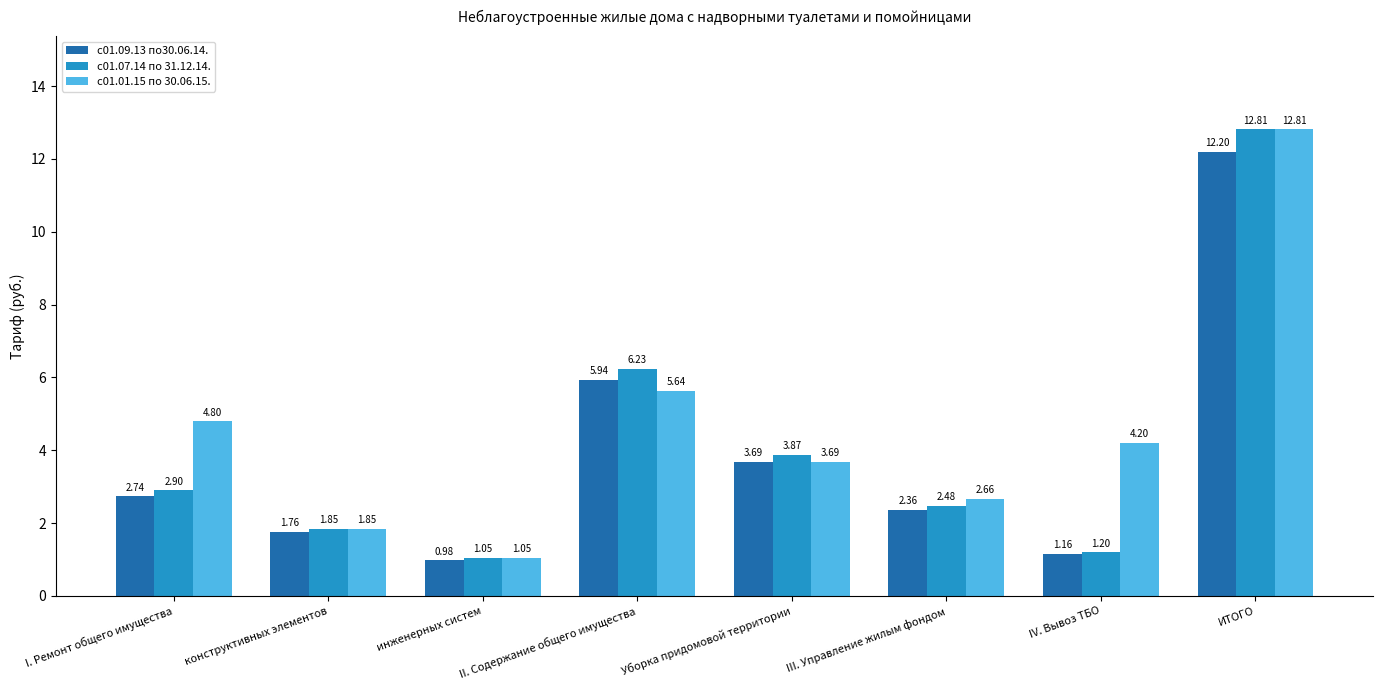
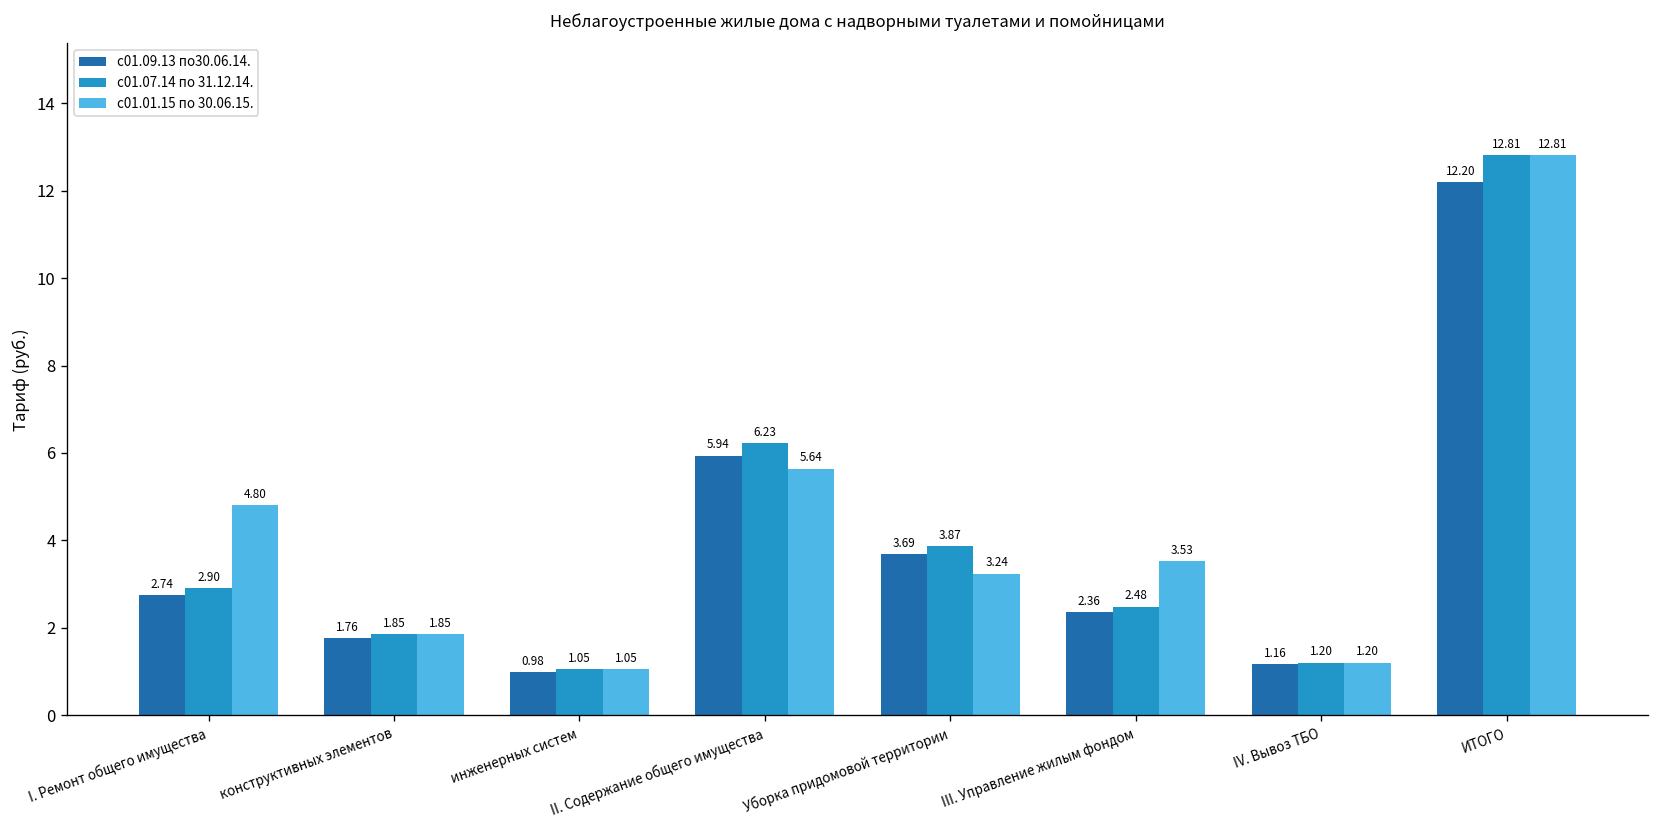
  {
    "с01.01.15 по 30.06.15.": {
      "I. Ремонт общего имущества": 4.80,
      "конструктивных элементов": 1.85,
      "инженерных систем": 1.05,
      "II. Содержание общего имущества": 5.64,
-     "Уборка придомовой территории": 3.69,
-     "III. Управление жилым фондом": 2.66,
-     "IV. Вывоз ТБО": 4.20,
+     "Уборка придомовой территории": 3.24,
+     "III. Управление жилым фондом": 3.53,
+     "IV. Вывоз ТБО": 1.20,
      "ИТОГО": 12.81
    }
  }
